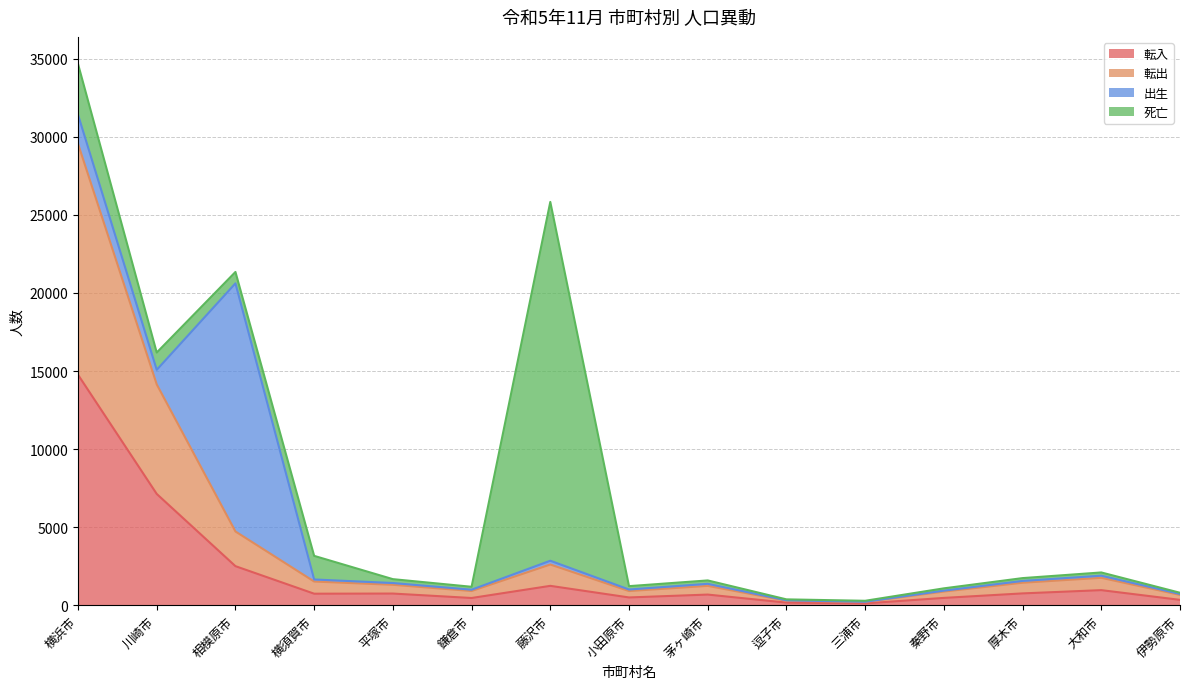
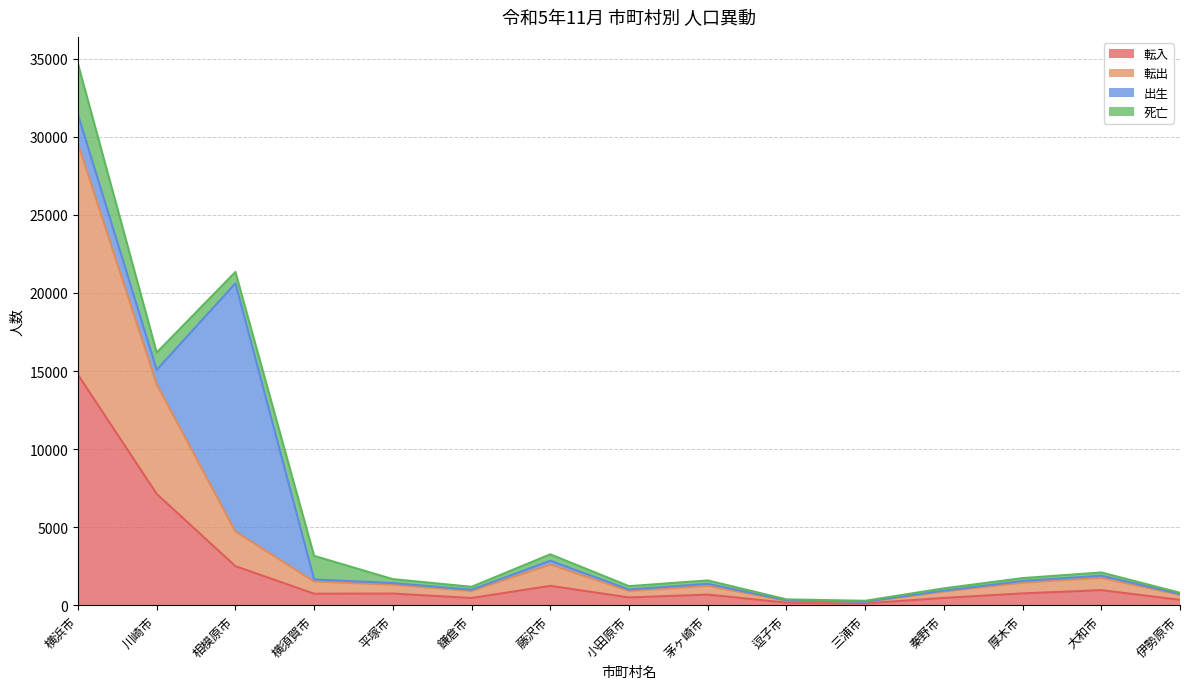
  {
    "出生": {
      "横浜市": 1900,
      "川崎市": 900,
      "相模原市": 15900,
      "藤沢市": 200
    },
    "死亡": {
      "横浜市": 3300,
      "川崎市": 1100,
      "相模原市": 700,
      "横須賀市": 1500,
      "平塚市": 200,
      "鎌倉市": 200,
-     "藤沢市": 23000,
+     "藤沢市": 400,
      "小田原市": 200,
      "茅ヶ崎市": 200,
      "厚木市": 200,
      "大和市": 200
    }
  }
